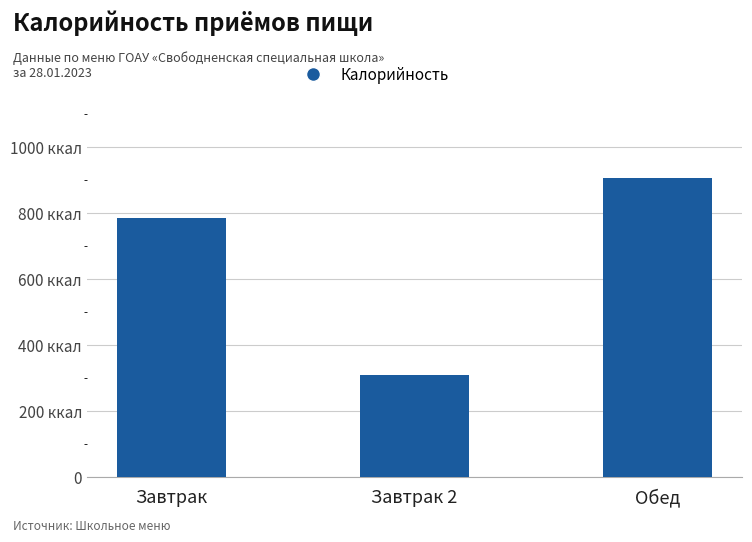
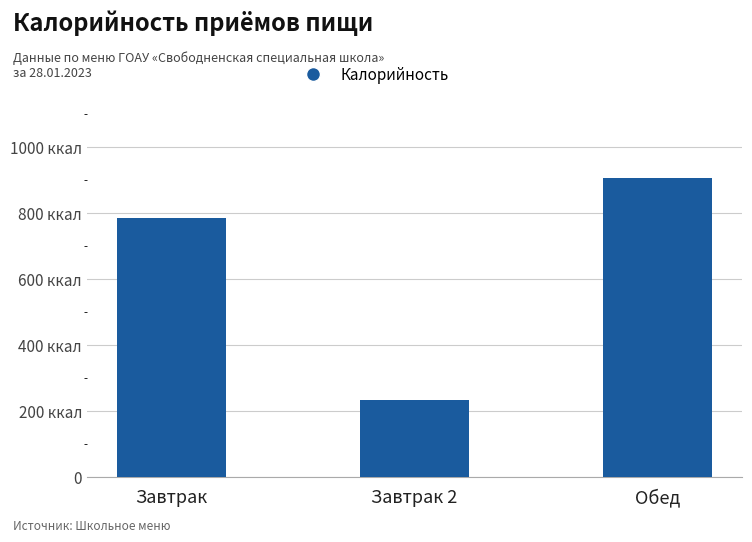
  {
    "Завтрак": "790 ккал",
-   "Завтрак 2": "310 ккал",
+   "Завтрак 2": "230 ккал",
    "Обед": "910 ккал"
  }
